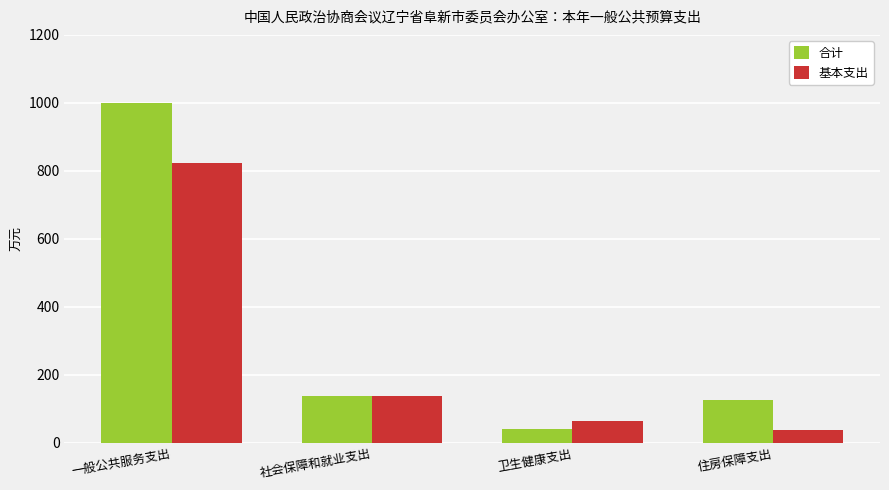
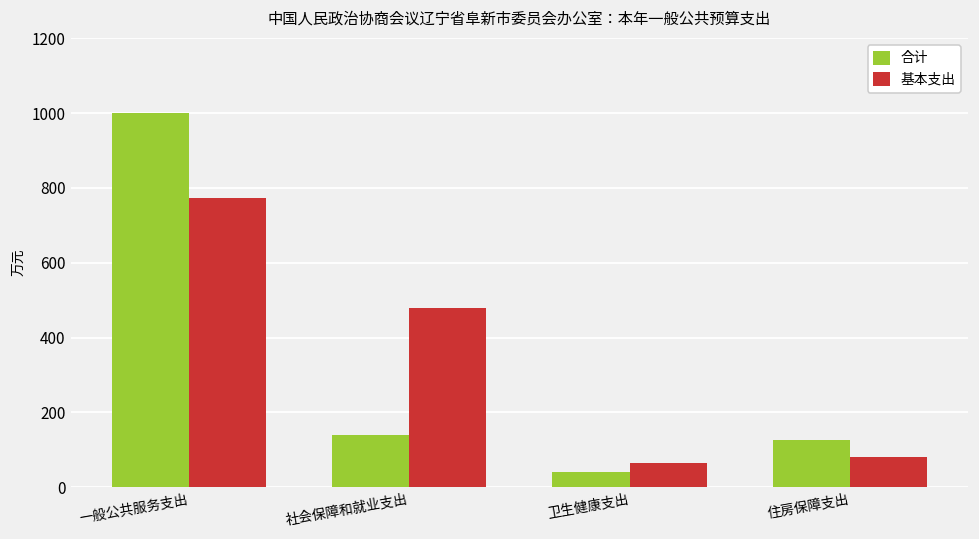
  {
    "合计": {
      "一般公共服务支出": 1000,
      "社会保障和就业支出": 140,
      "卫生健康支出": 40,
      "住房保障支出": 120
    },
    "基本支出": {
-     "一般公共服务支出": 820,
-     "社会保障和就业支出": 140,
+     "一般公共服务支出": 770,
+     "社会保障和就业支出": 480,
      "卫生健康支出": 60,
-     "住房保障支出": 40
+     "住房保障支出": 80
    }
  }
